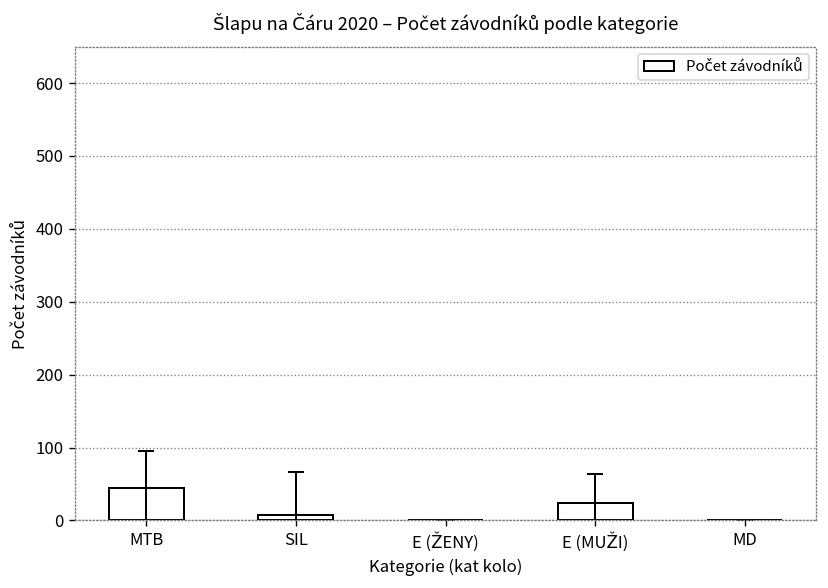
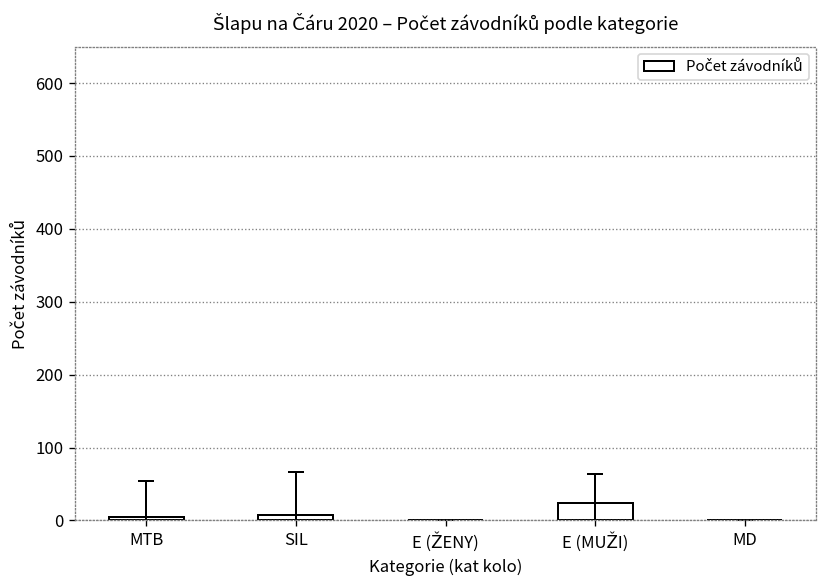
  {
    "Počet závodníků": {
-     "MTB": 50,
+     "MTB": 0,
      "SIL": 10,
      "E (MUŽI)": 20
    }
  }
